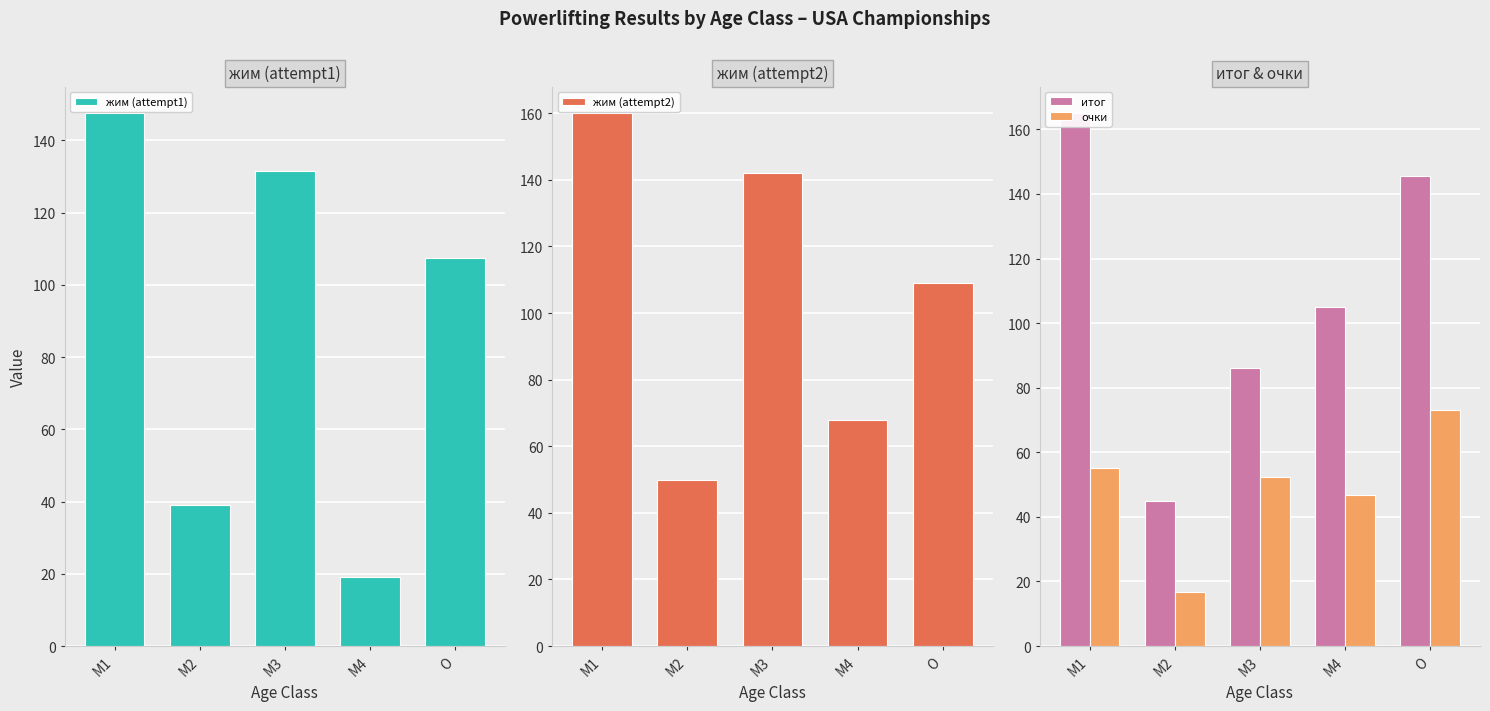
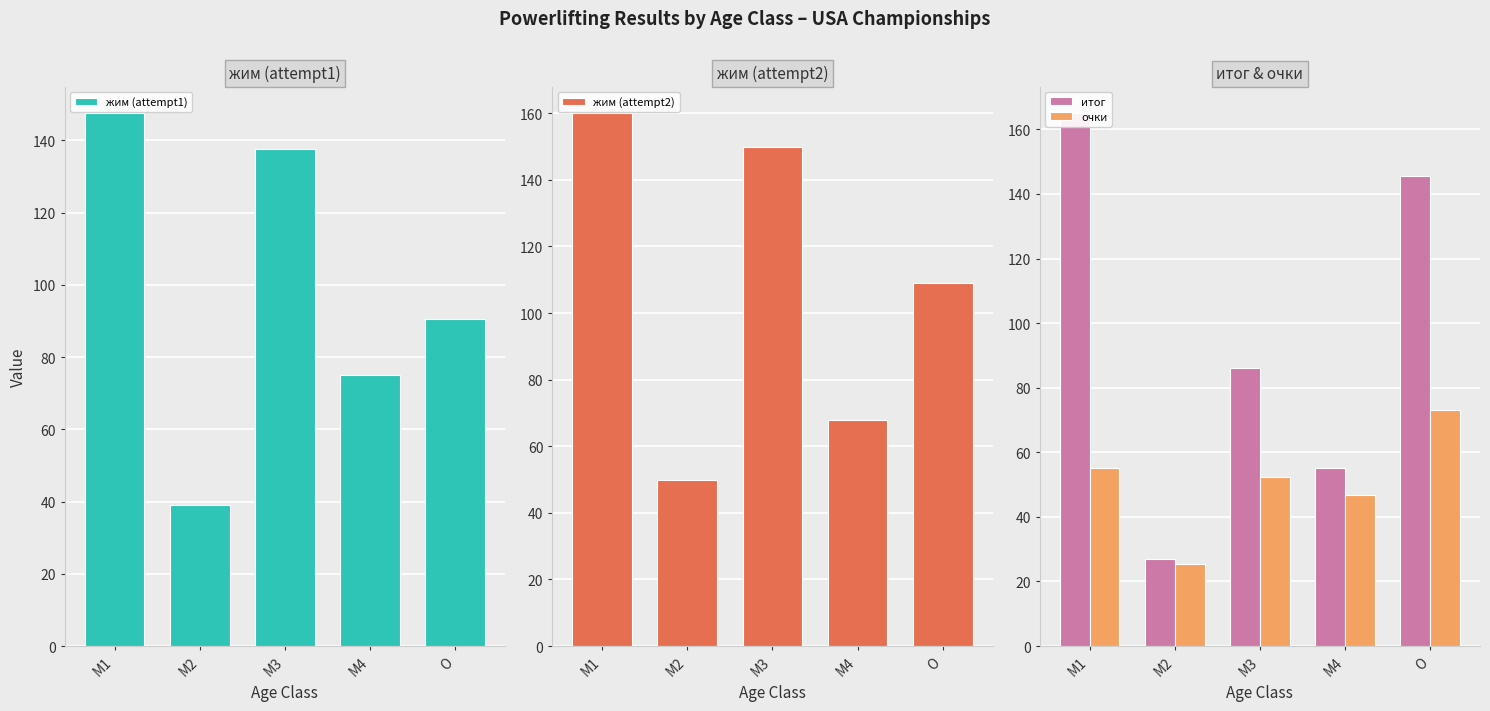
  {
    "жим (attempt1)": {
      "M1": 148,
      "M2": 39,
-     "M3": 132,
-     "M4": 19,
-     "O": 108
+     "M3": 138,
+     "M4": 75,
+     "O": 90
    },
    "жим (attempt2)": {
      "M1": 160,
      "M2": 50,
-     "M3": 142,
+     "M3": 150,
      "M4": 68,
      "O": 109
    },
    "итог & очки": {
      "итог": {
-       "M2": 45,
+       "M2": 27,
        "M3": 86,
-       "M4": 105,
+       "M4": 55,
        "O": 145
      },
      "очки": {
        "M1": 55,
-       "M2": 17,
+       "M2": 25,
        "M3": 52,
        "M4": 47,
        "O": 73
      }
    }
  }
